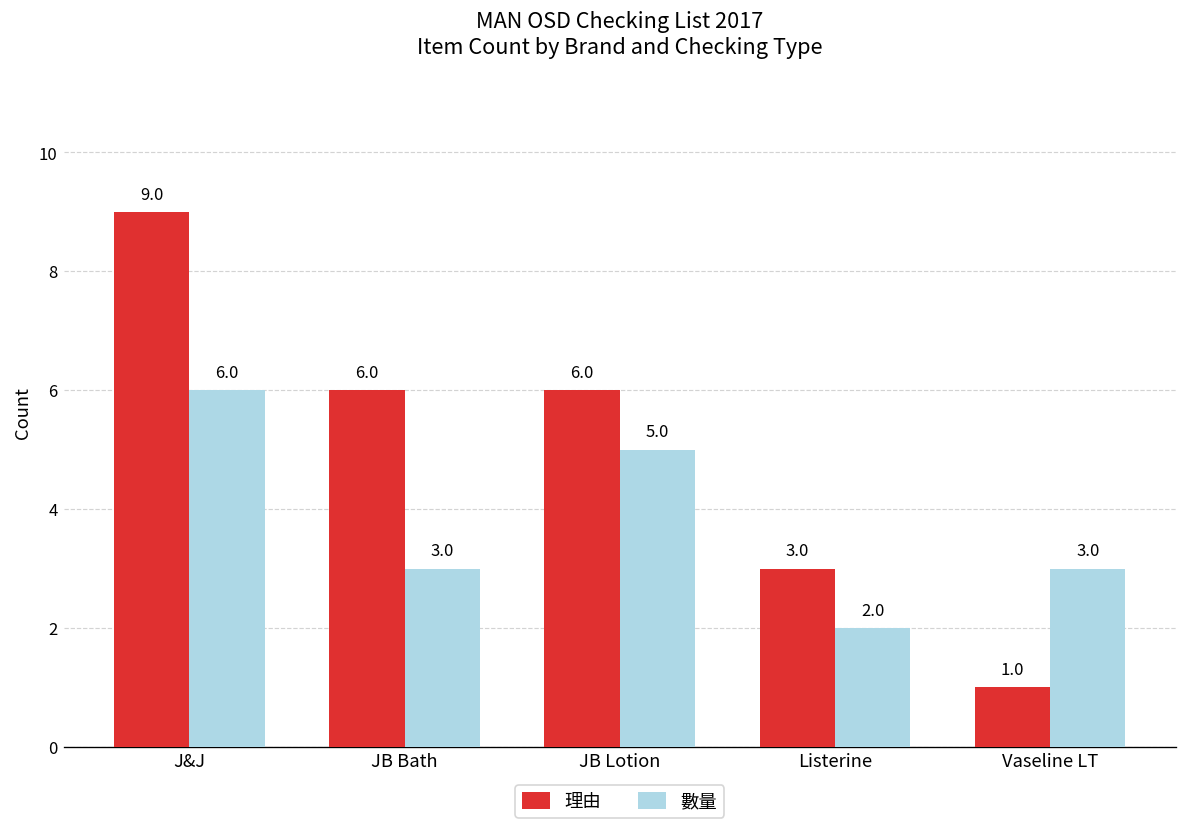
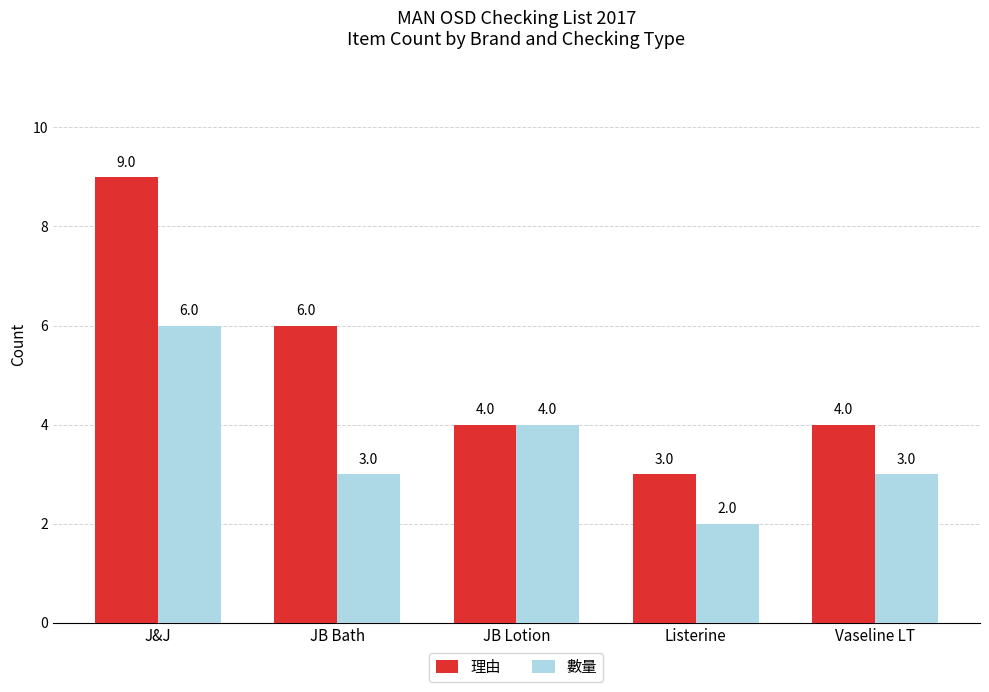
  {
    "理由": {
      "J&J": 9.0,
      "JB Bath": 6.0,
-     "JB Lotion": 6.0,
+     "JB Lotion": 4.0,
      "Listerine": 3.0,
-     "Vaseline LT": 1.0
+     "Vaseline LT": 4.0
    },
    "數量": {
      "J&J": 6.0,
      "JB Bath": 3.0,
-     "JB Lotion": 5.0,
+     "JB Lotion": 4.0,
      "Listerine": 2.0,
      "Vaseline LT": 3.0
    }
  }
